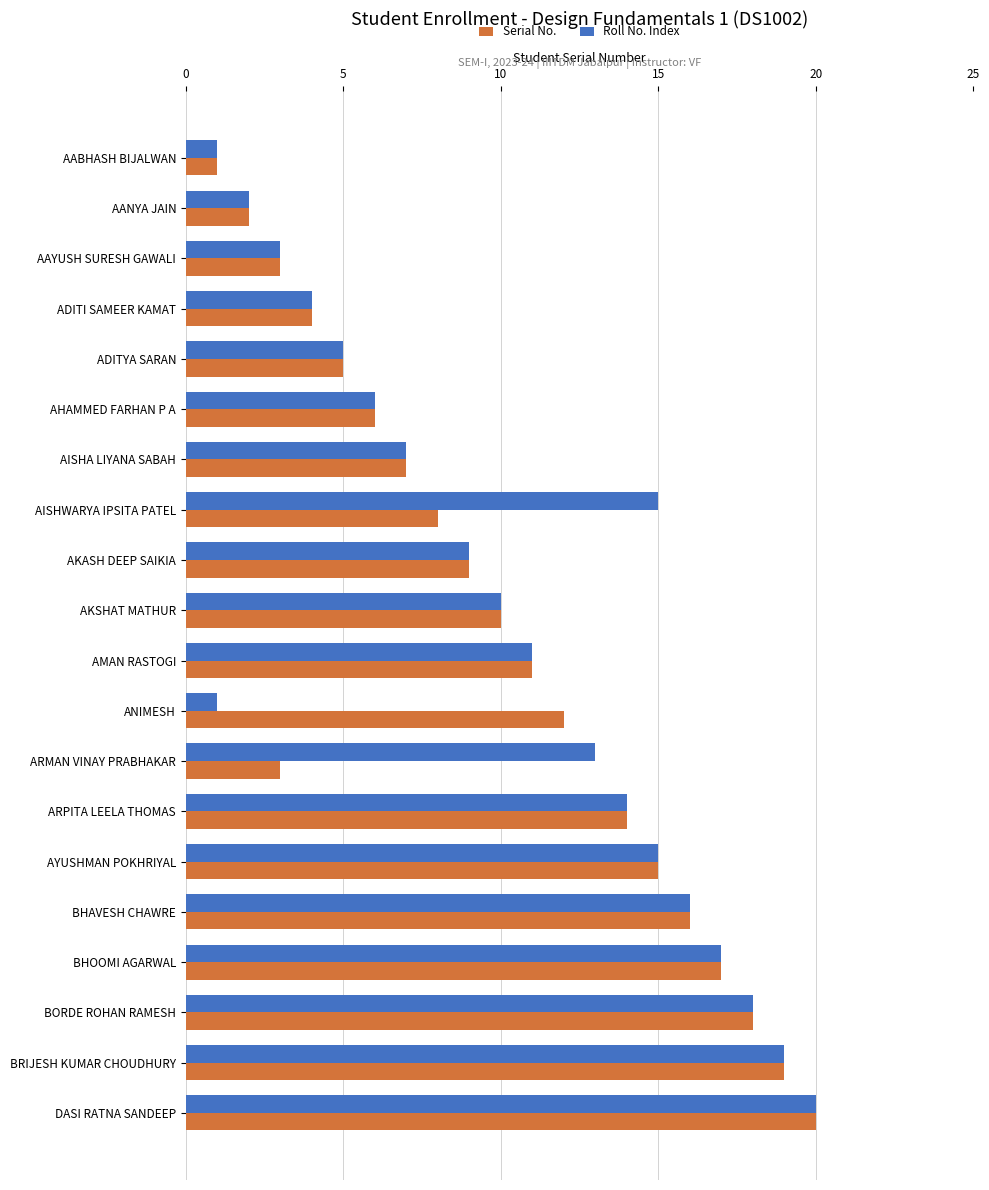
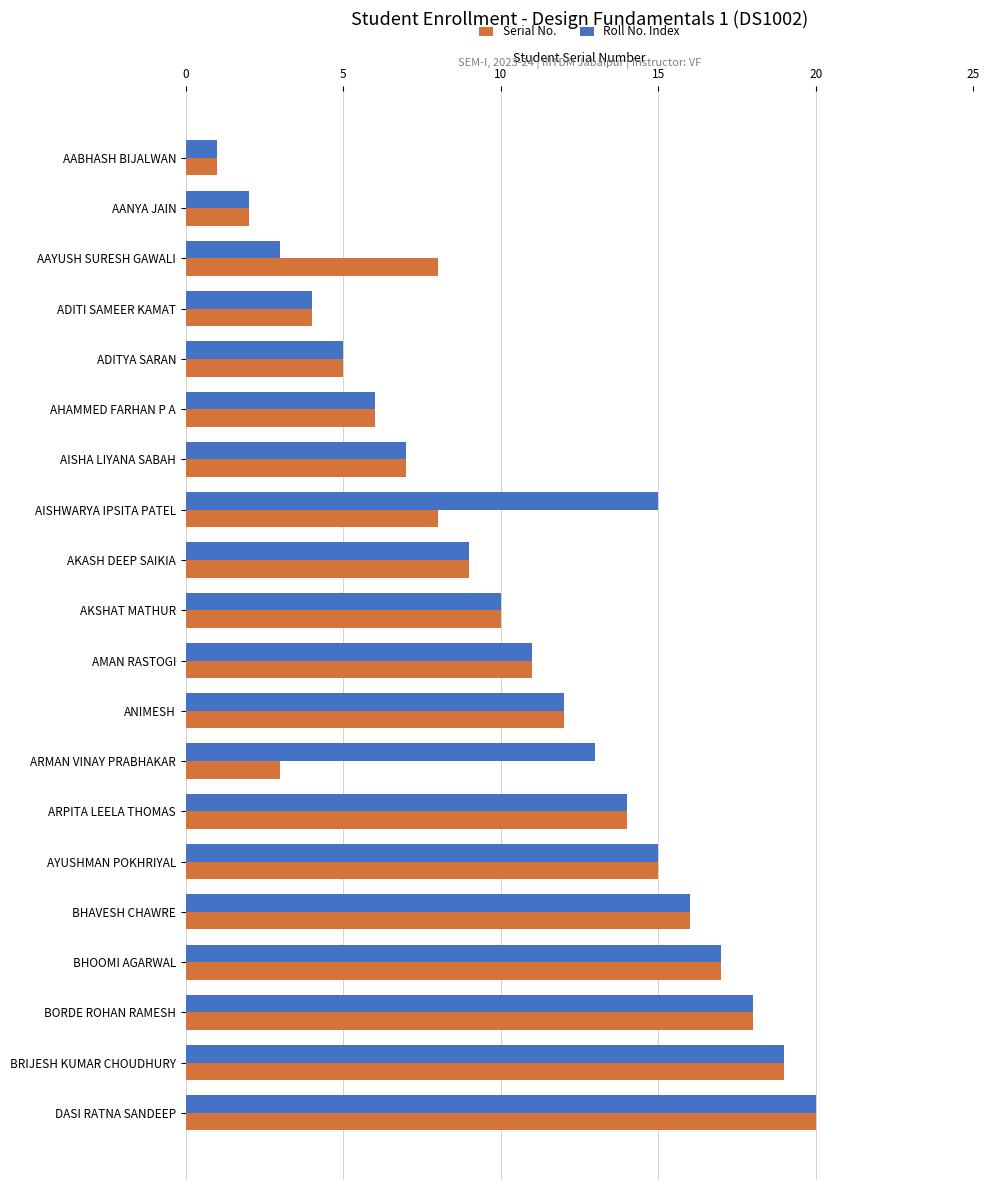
  {
    "Serial No.": {
      "AABHASH BIJALWAN": 1,
      "AANYA JAIN": 2,
-     "AAYUSH SURESH GAWALI": 3,
+     "AAYUSH SURESH GAWALI": 8,
      "ADITI SAMEER KAMAT": 4,
      "ADITYA SARAN": 5,
      "AHAMMED FARHAN P A": 6,
      "AISHA LIYANA SABAH": 7,
      "AISHWARYA IPSITA PATEL": 8,
      "AKASH DEEP SAIKIA": 9,
      "AKSHAT MATHUR": 10,
      "AMAN RASTOGI": 11,
      "ANIMESH": 12,
      "ARMAN VINAY PRABHAKAR": 3,
      "ARPITA LEELA THOMAS": 14,
      "AYUSHMAN POKHRIYAL": 15,
      "BHAVESH CHAWRE": 16,
      "BHOOMI AGARWAL": 17,
      "BORDE ROHAN RAMESH": 18,
      "BRIJESH KUMAR CHOUDHURY": 19,
      "DASI RATNA SANDEEP": 20
    },
    "Roll No. Index": {
      "AABHASH BIJALWAN": 1,
      "AANYA JAIN": 2,
      "AAYUSH SURESH GAWALI": 3,
      "ADITI SAMEER KAMAT": 4,
      "ADITYA SARAN": 5,
      "AHAMMED FARHAN P A": 6,
      "AISHA LIYANA SABAH": 7,
      "AISHWARYA IPSITA PATEL": 15,
      "AKASH DEEP SAIKIA": 9,
      "AKSHAT MATHUR": 10,
      "AMAN RASTOGI": 11,
-     "ANIMESH": 1,
+     "ANIMESH": 12,
      "ARMAN VINAY PRABHAKAR": 13,
      "ARPITA LEELA THOMAS": 14,
      "AYUSHMAN POKHRIYAL": 15,
      "BHAVESH CHAWRE": 16,
      "BHOOMI AGARWAL": 17,
      "BORDE ROHAN RAMESH": 18,
      "BRIJESH KUMAR CHOUDHURY": 19,
      "DASI RATNA SANDEEP": 20
    }
  }
